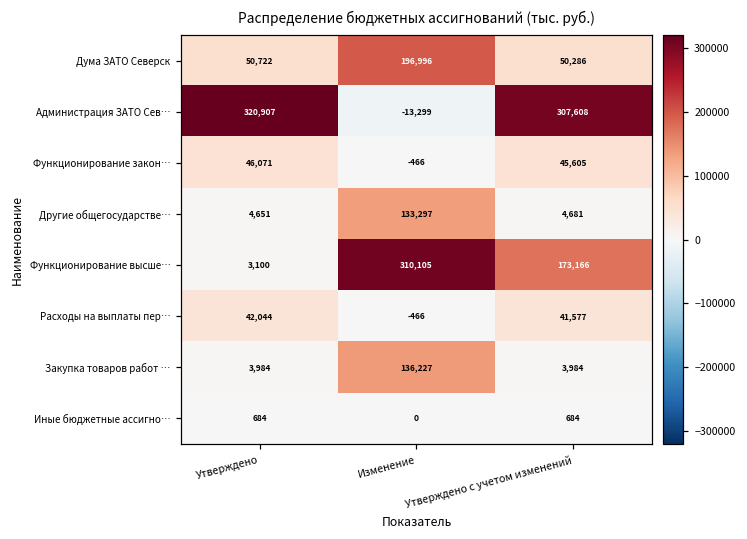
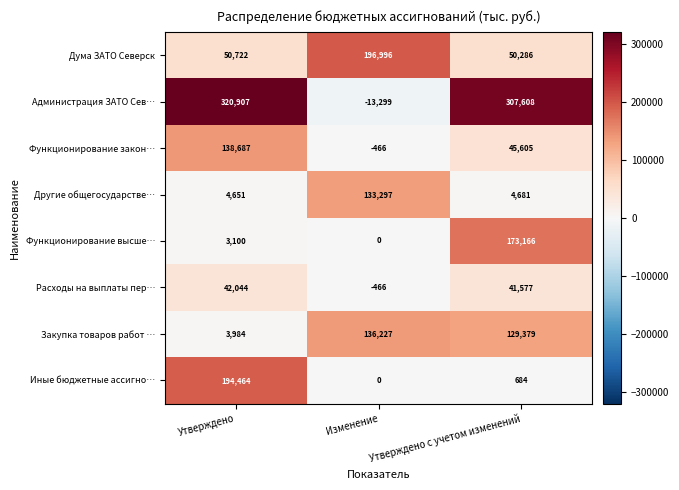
  {
    "Дума ЗАТО Северск": {
      "Утверждено": "50,722",
      "Изменение": "196,996",
      "Утверждено с учетом изменений": "50,286"
    },
    "Администрация ЗАТО Сев…": {
      "Утверждено": "320,907",
      "Изменение": "-13,299",
      "Утверждено с учетом изменений": "307,608"
    },
    "Функционирование закон…": {
-     "Утверждено": "46,071",
+     "Утверждено": "138,687",
      "Изменение": "-466",
      "Утверждено с учетом изменений": "45,605"
    },
    "Другие общегосударстве…": {
      "Утверждено": "4,651",
      "Изменение": "133,297",
      "Утверждено с учетом изменений": "4,681"
    },
    "Функционирование высше…": {
      "Утверждено": "3,100",
-     "Изменение": "310,105",
+     "Изменение": "0",
      "Утверждено с учетом изменений": "173,166"
    },
    "Расходы на выплаты пер…": {
      "Утверждено": "42,044",
      "Изменение": "-466",
      "Утверждено с учетом изменений": "41,577"
    },
    "Закупка товаров работ …": {
      "Утверждено": "3,984",
      "Изменение": "136,227",
-     "Утверждено с учетом изменений": "3,984"
+     "Утверждено с учетом изменений": "129,379"
    },
    "Иные бюджетные ассигно…": {
-     "Утверждено": "684",
+     "Утверждено": "194,464",
      "Изменение": "0",
      "Утверждено с учетом изменений": "684"
    }
  }
